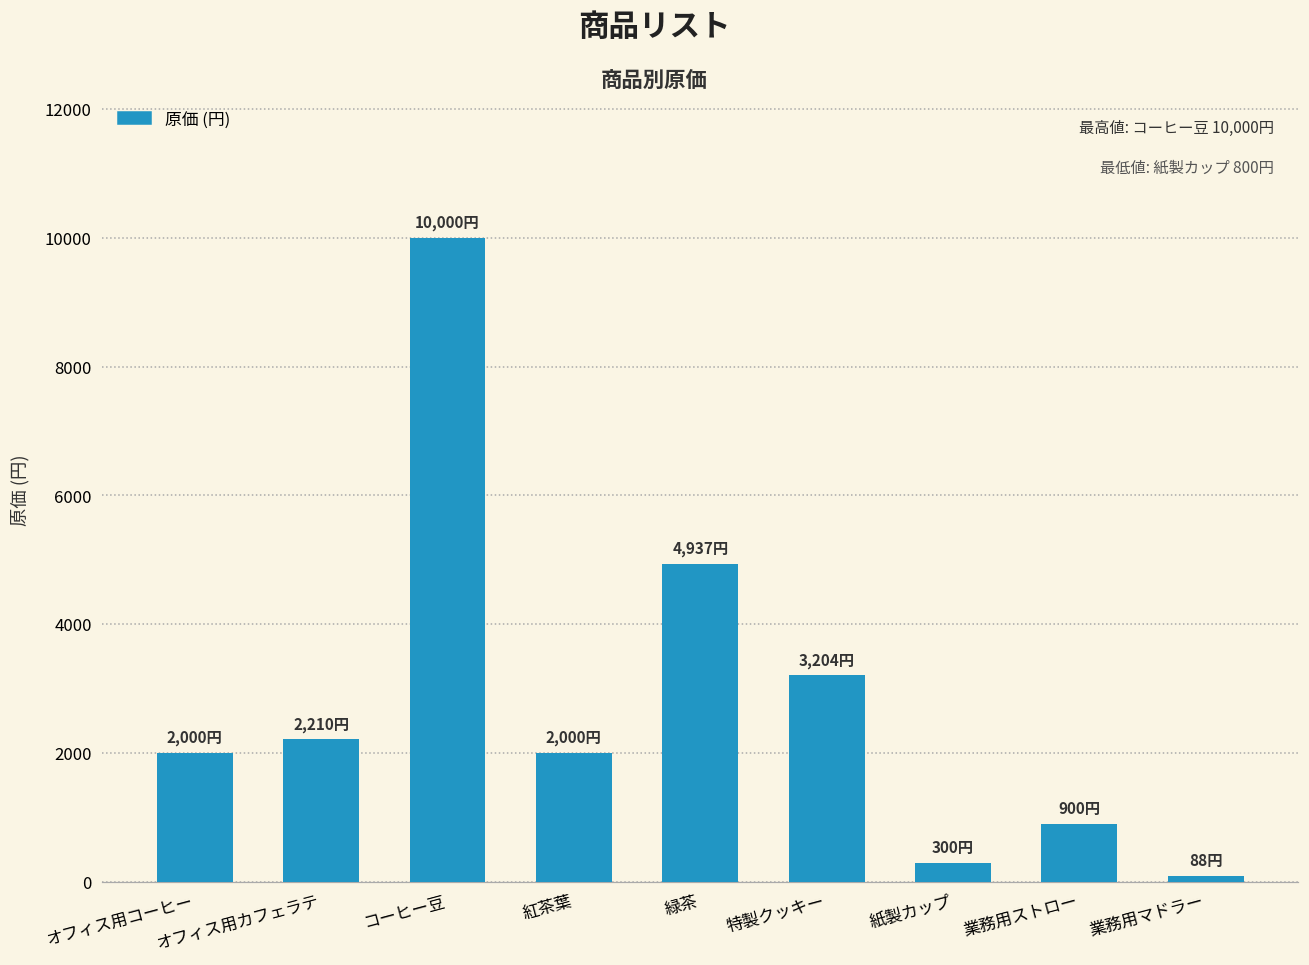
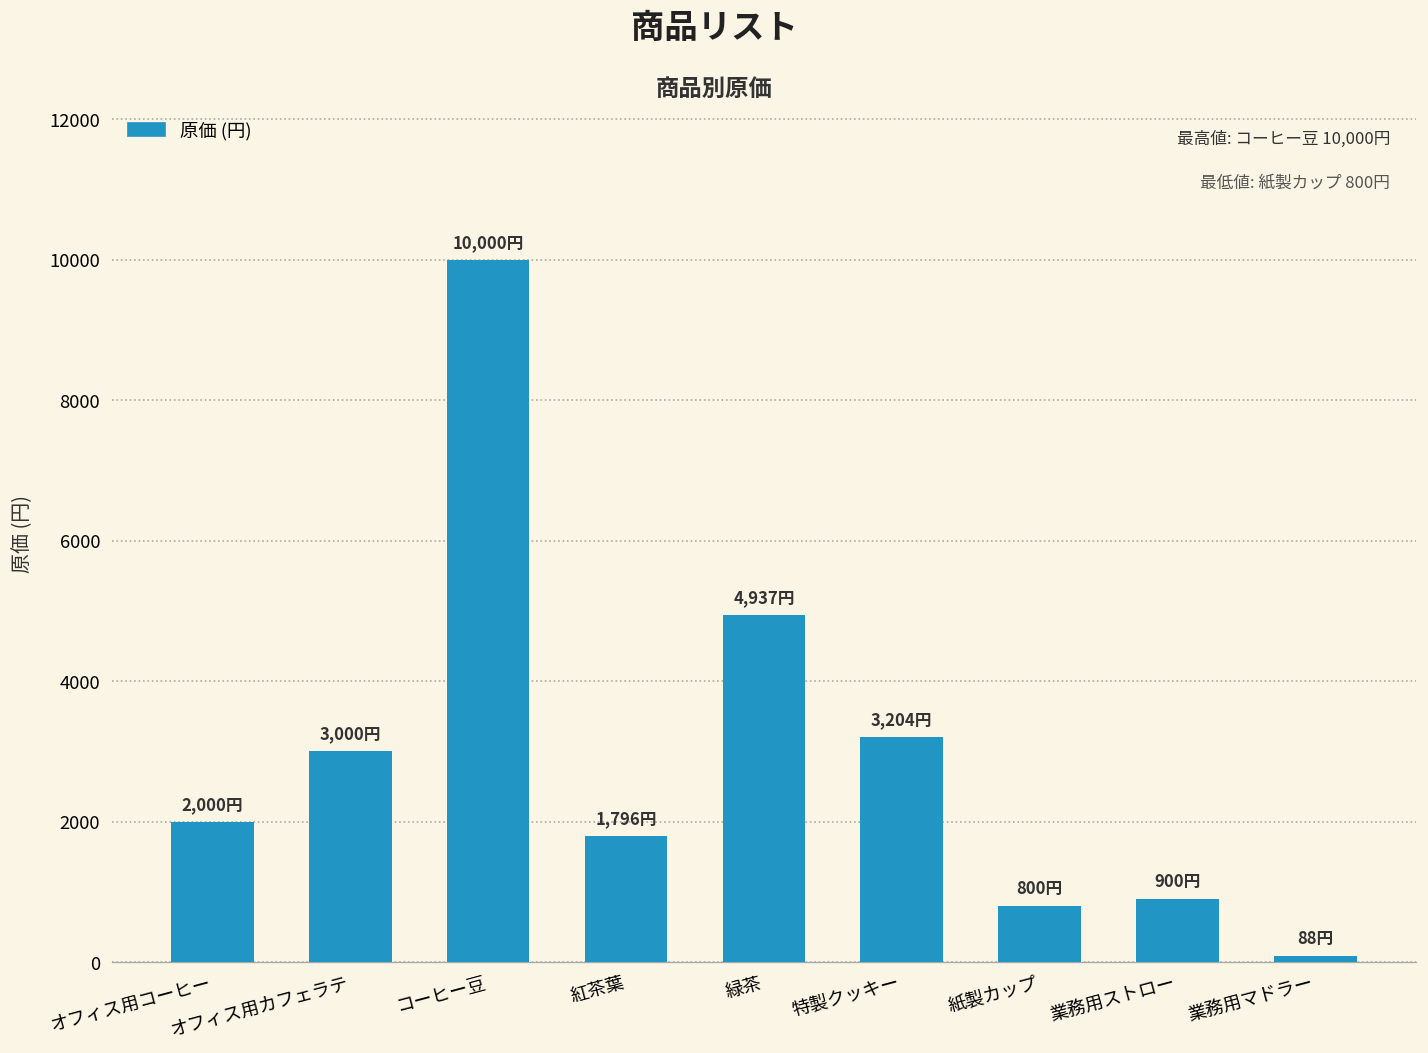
  {
    "オフィス用コーヒー": "2,000円",
-   "オフィス用カフェラテ": "2,210円",
+   "オフィス用カフェラテ": "3,000円",
    "コーヒー豆": "10,000円",
-   "紅茶葉": "2,000円",
+   "紅茶葉": "1,796円",
    "緑茶": "4,937円",
    "特製クッキー": "3,204円",
-   "紙製カップ": "300円",
+   "紙製カップ": "800円",
    "業務用ストロー": "900円",
    "業務用マドラー": "88円"
  }
